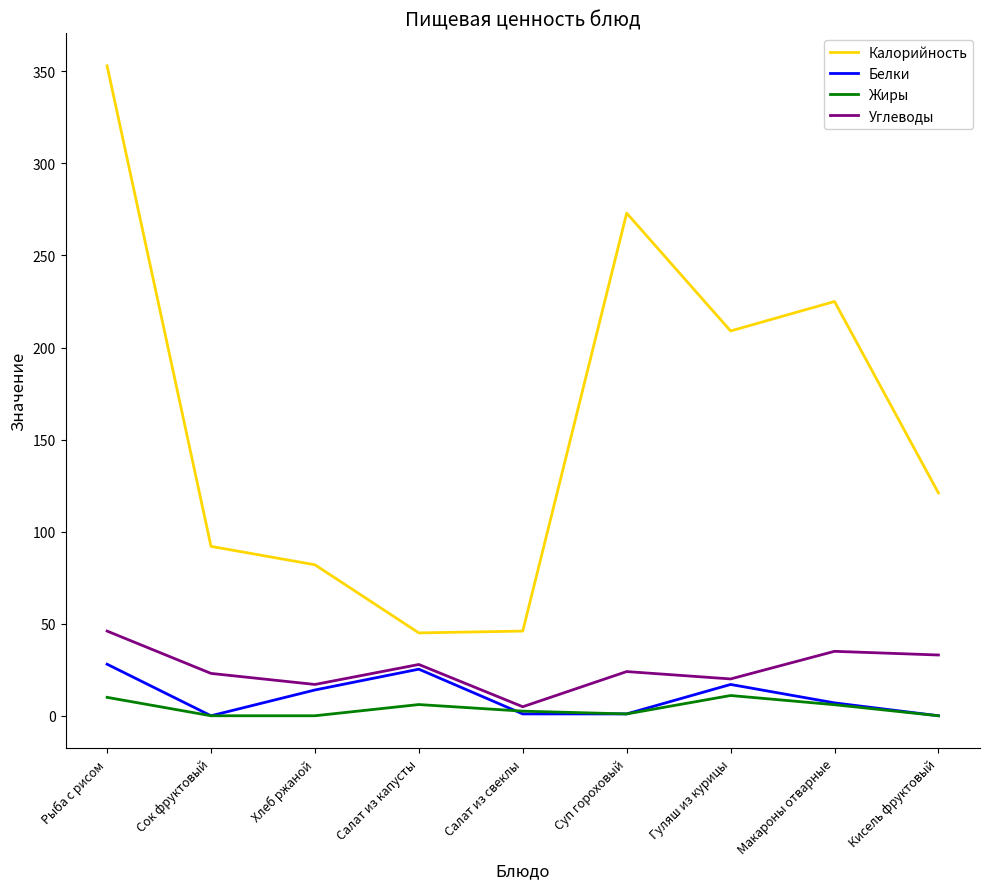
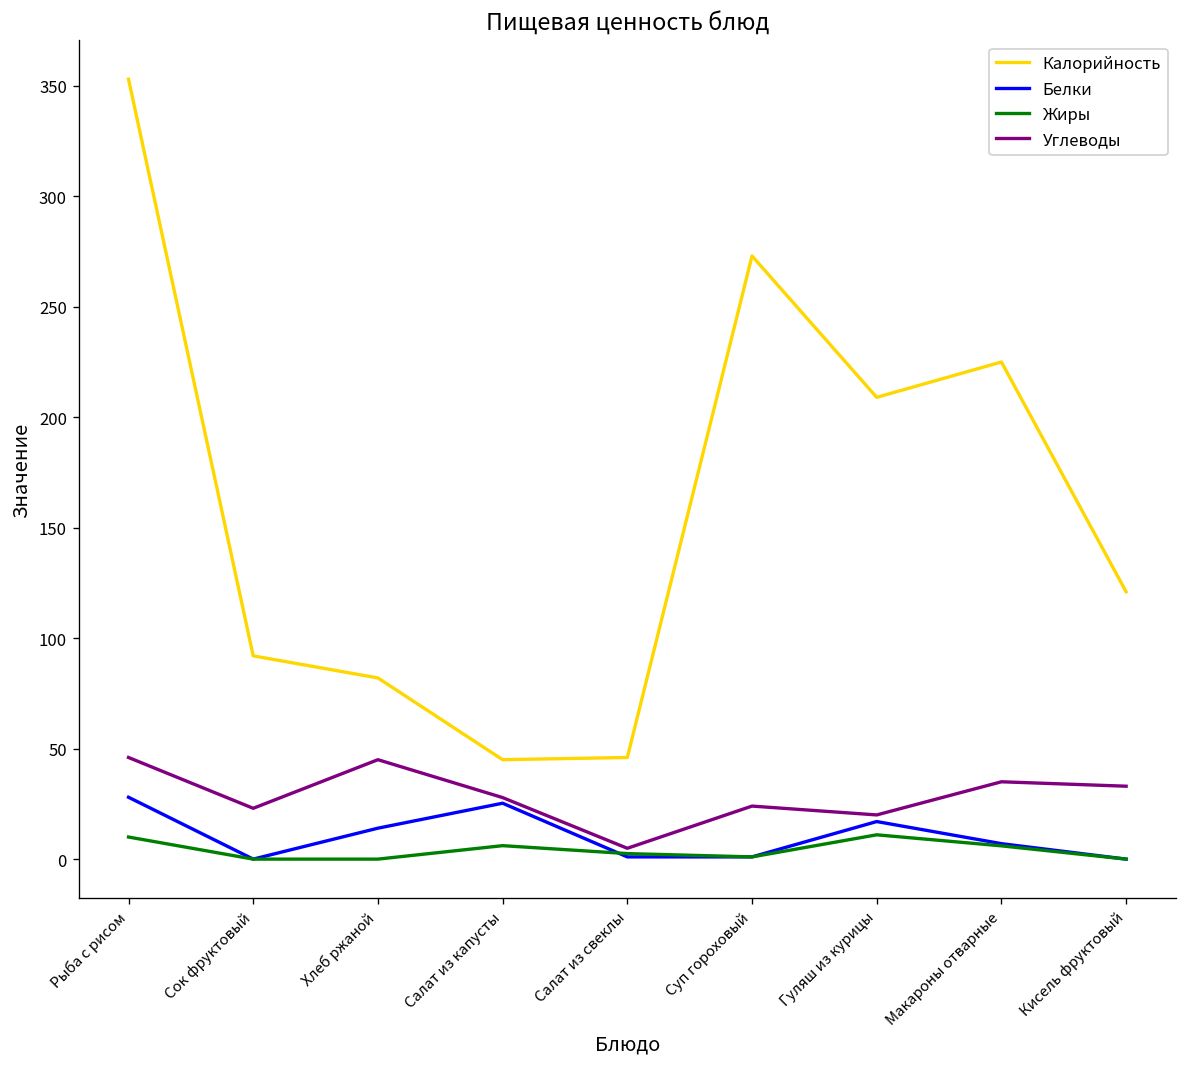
  {
    "Калорийность": {
      "Рыба с рисом": 353,
      "Сок фруктовый": 92,
      "Хлеб ржаной": 82,
      "Салат из капусты": 45,
      "Салат из свеклы": 46,
      "Суп гороховый": 273,
      "Гуляш из курицы": 209,
      "Макароны отварные": 225,
      "Кисель фруктовый": 121
    },
    "Белки": {
      "Рыба с рисом": 28,
      "Хлеб ржаной": 14,
      "Салат из капусты": 25,
      "Салат из свеклы": 1,
      "Гуляш из курицы": 17
    },
    "Жиры": {
      "Рыба с рисом": 10,
      "Хлеб ржаной": 0,
      "Салат из капусты": 6,
      "Салат из свеклы": 3,
      "Гуляш из курицы": 11
    },
    "Углеводы": {
      "Рыба с рисом": 46,
      "Сок фруктовый": 23,
-     "Хлеб ржаной": 17,
+     "Хлеб ржаной": 45,
      "Салат из капусты": 28,
      "Салат из свеклы": 5,
      "Суп гороховый": 24,
      "Гуляш из курицы": 20,
      "Макароны отварные": 35,
      "Кисель фруктовый": 33
    }
  }
